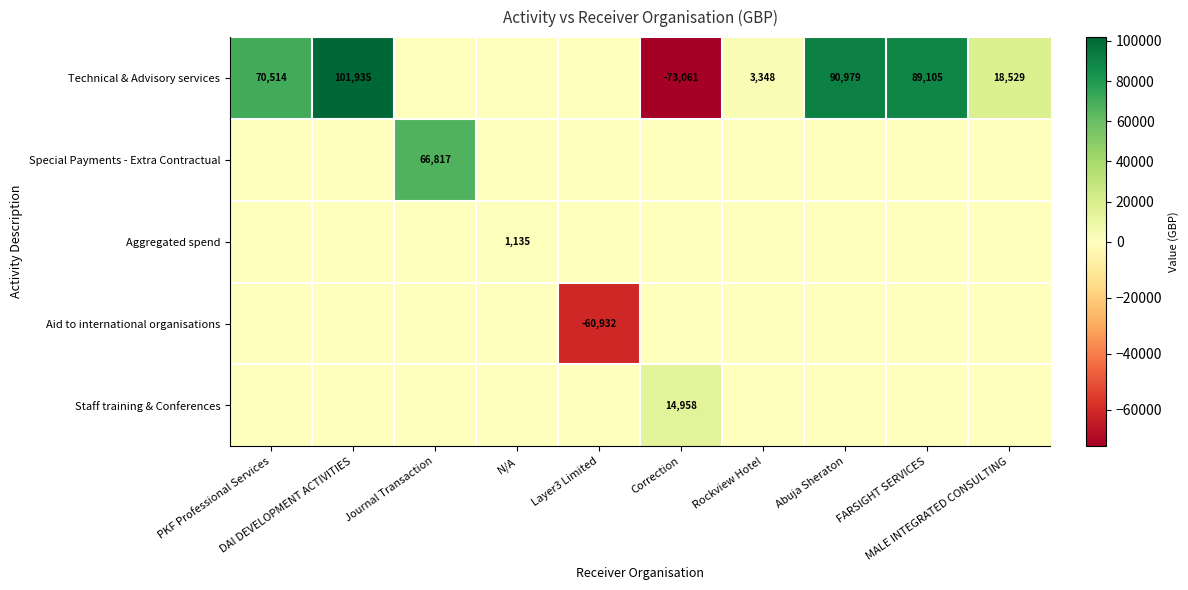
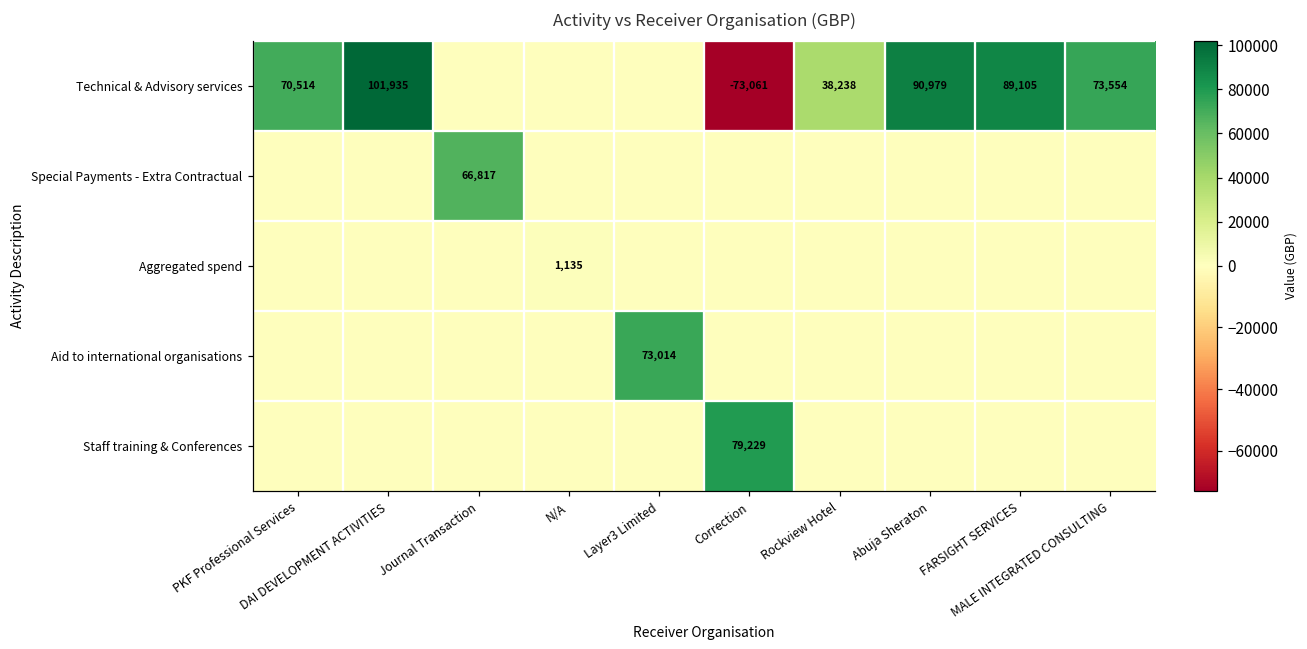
  {
    "Technical & Advisory services": {
      "PKF Professional Services": "70,514",
      "DAI DEVELOPMENT ACTIVITIES": "101,935",
      "Correction": "-73,061",
-     "Rockview Hotel": "3,348",
+     "Rockview Hotel": "38,238",
      "Abuja Sheraton": "90,979",
      "FARSIGHT SERVICES": "89,105",
-     "MALE INTEGRATED CONSULTING": "18,529"
+     "MALE INTEGRATED CONSULTING": "73,554"
    },
    "Special Payments - Extra Contractual": {
      "Journal Transaction": "66,817"
    },
    "Aggregated spend": {
      "N/A": "1,135"
    },
    "Aid to international organisations": {
-     "Layer3 Limited": "-60,932"
+     "Layer3 Limited": "73,014"
    },
    "Staff training & Conferences": {
-     "Correction": "14,958"
+     "Correction": "79,229"
    }
  }
